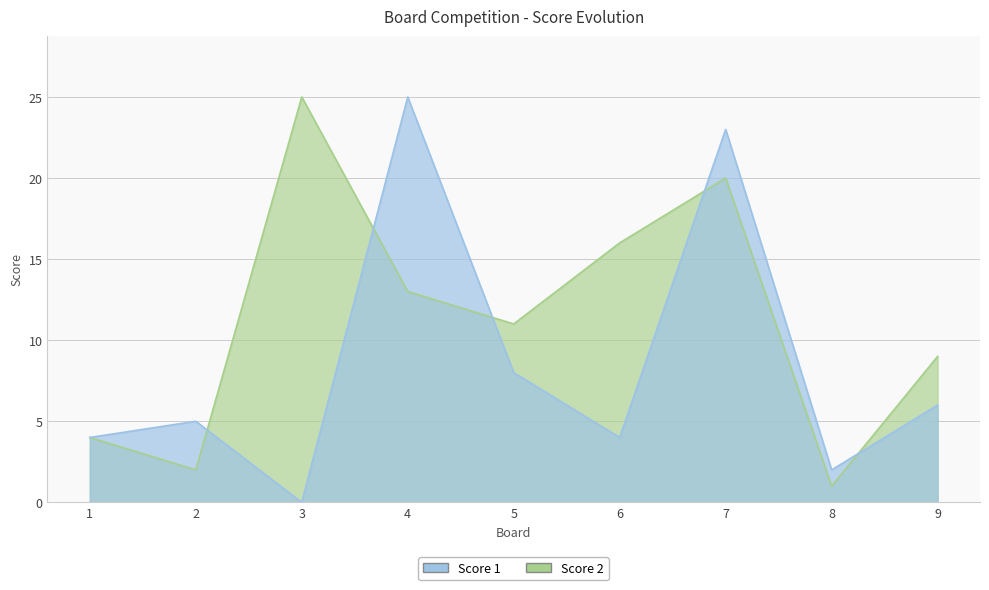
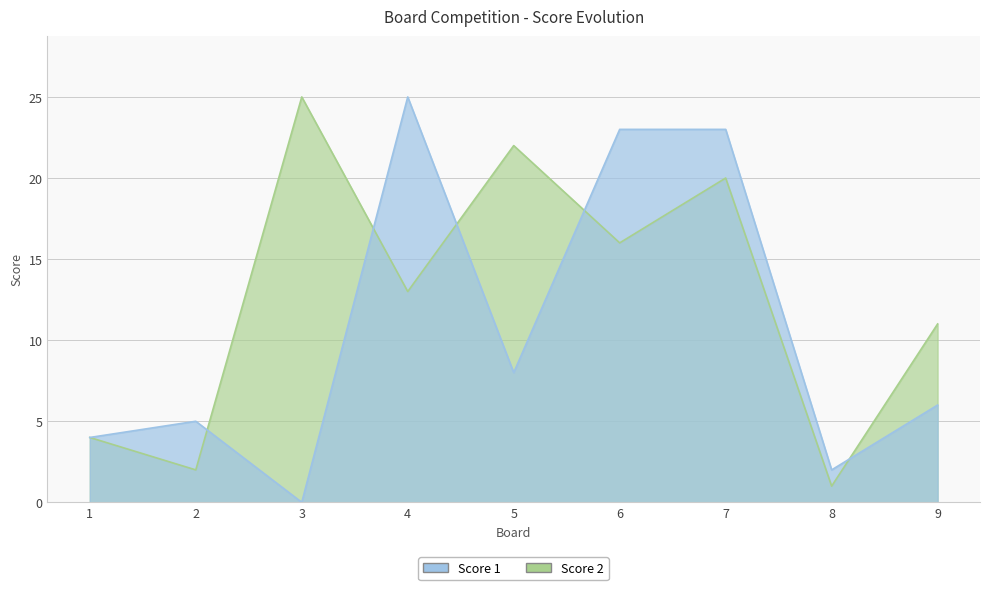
  {
    "Score 2": {
      "2": 2,
      "3": 25,
      "4": 13,
-     "5": 11,
+     "5": 22,
      "6": 16,
      "7": 20,
      "8": 1,
-     "9": 9
+     "9": 11
    },
    "Score 1": {
      "2": 5,
      "3": 0,
      "4": 25,
      "5": 8,
-     "6": 4,
+     "6": 23,
      "7": 23,
      "8": 2,
      "9": 6
    }
  }
